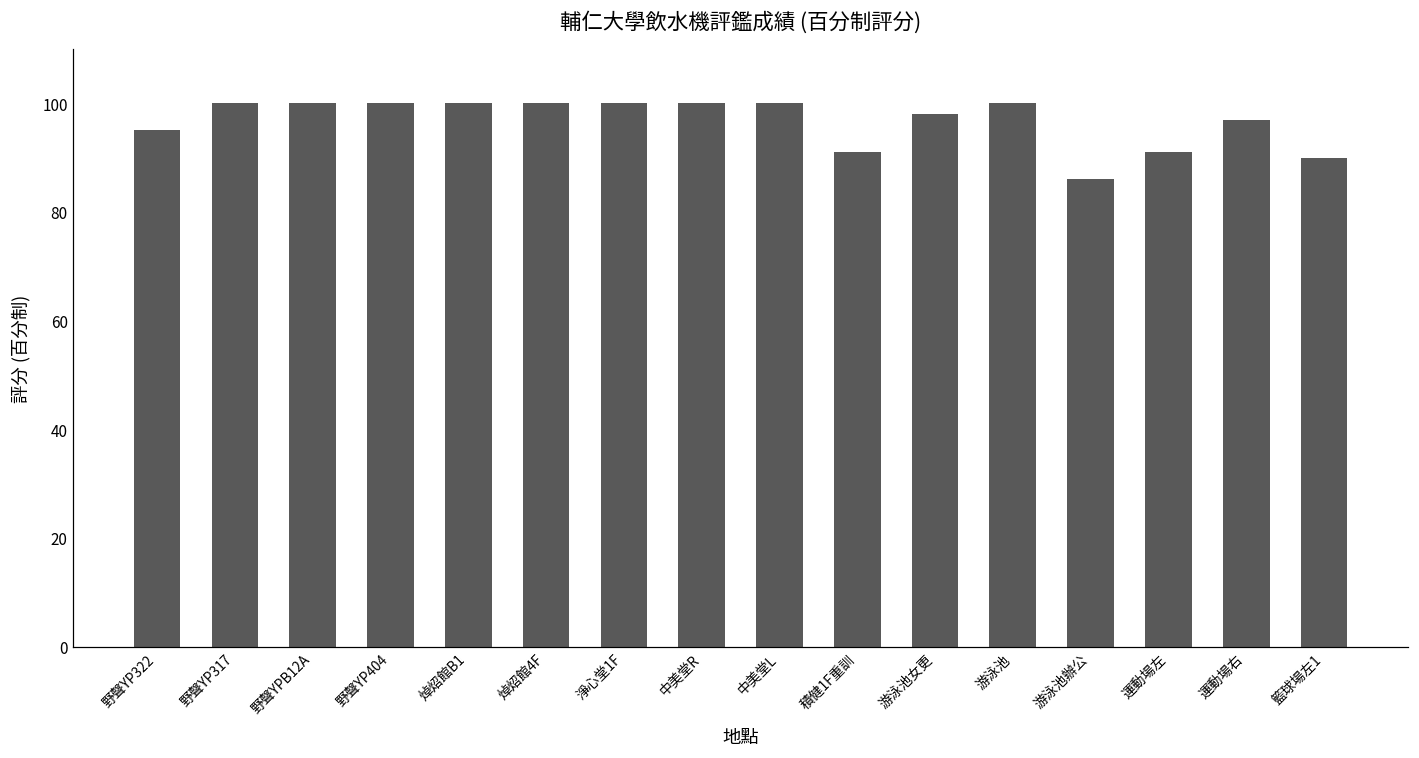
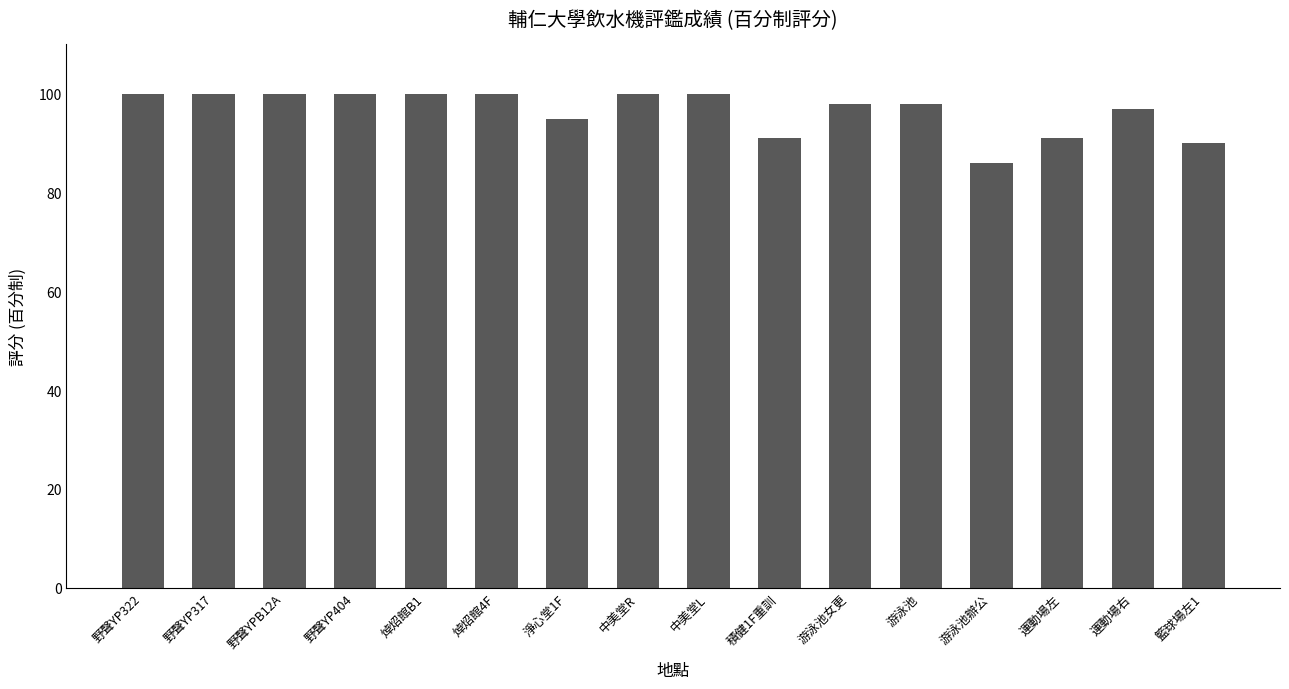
  {
-   "野聲YP322": 95,
+   "野聲YP322": 100,
    "野聲YP317": 100,
    "野聲YPB12A": 100,
    "野聲YP404": 100,
    "焯炤館B1": 100,
    "焯炤館4F": 100,
-   "淨心堂1F": 100,
+   "淨心堂1F": 95,
    "中美堂R": 100,
    "中美堂L": 100,
    "積健1F重訓": 91,
    "游泳池女更": 98,
-   "游泳池": 100,
+   "游泳池": 98,
    "游泳池辦公": 86,
    "運動場左": 91,
    "運動場右": 97,
    "籃球場左1": 90
  }
